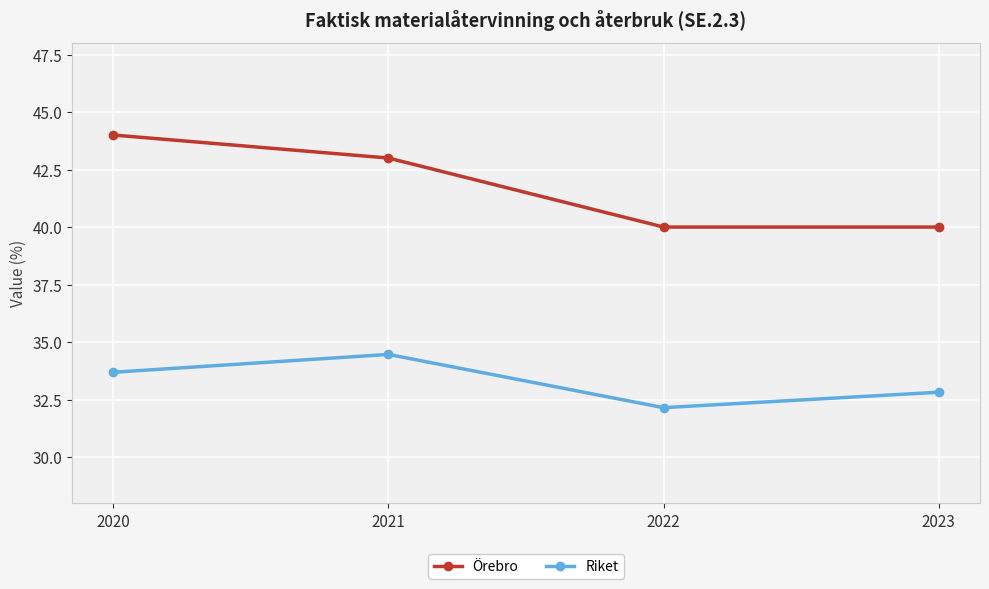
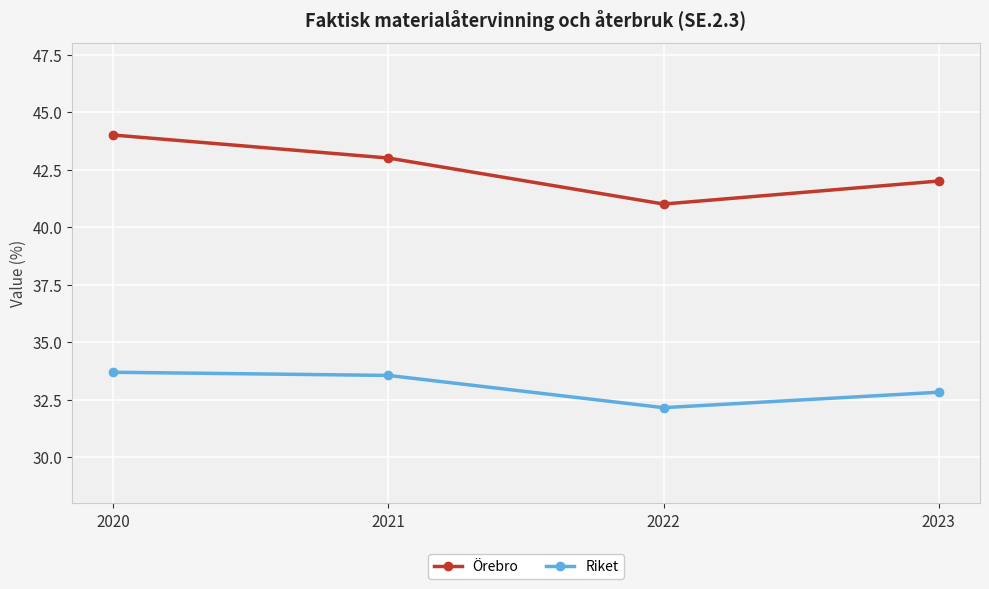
  {
    "Örebro": {
      "2020": 44,
      "2021": 43,
-     "2022": 40,
-     "2023": 40
+     "2022": 41,
+     "2023": 42
    },
    "Riket": {
      "2020": 33.7,
-     "2021": 34.5,
+     "2021": 33.6,
      "2022": 32.1,
      "2023": 32.8
    }
  }
